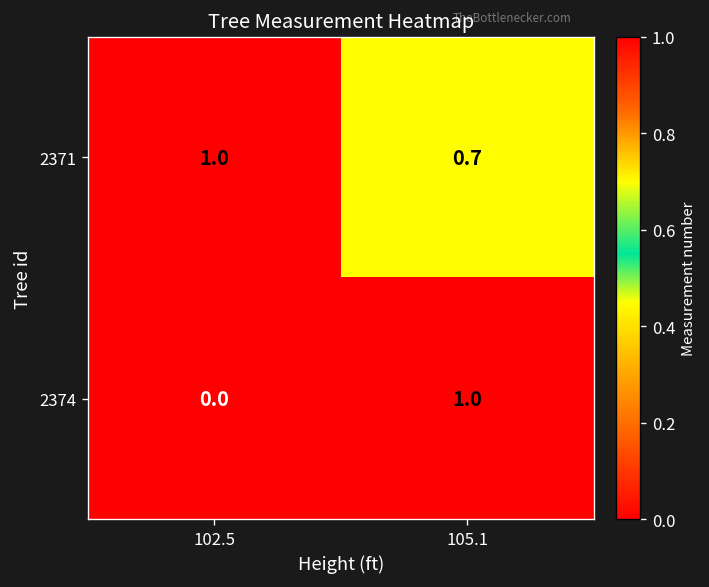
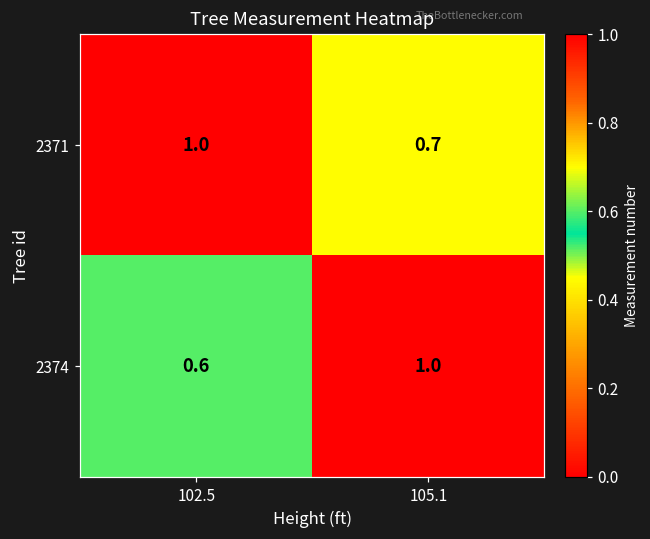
  {
    "2371": {
      "102.5": 1.0,
      "105.1": 0.7
    },
    "2374": {
-     "102.5": 0.0,
+     "102.5": 0.6,
      "105.1": 1.0
    }
  }
